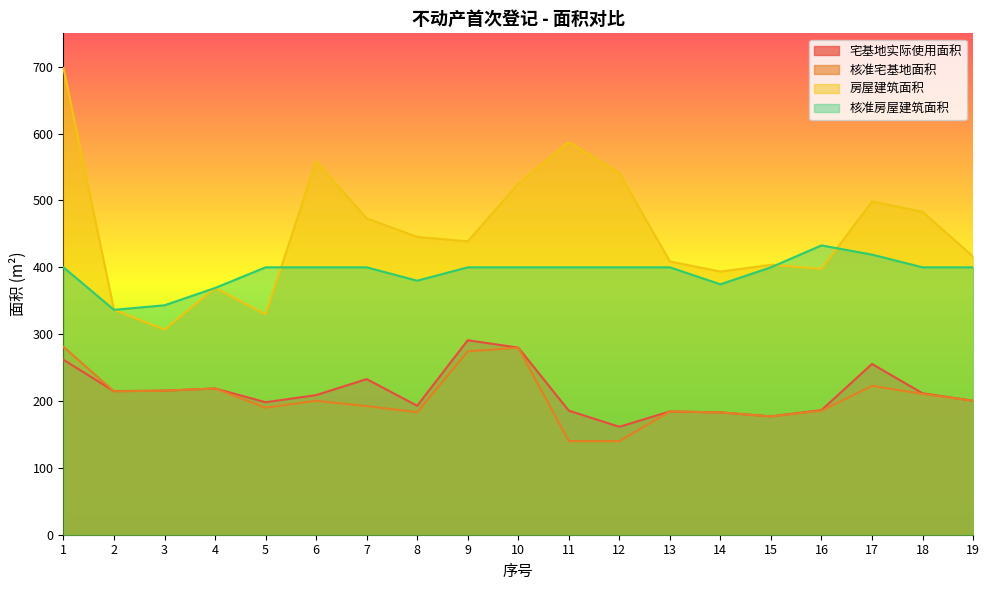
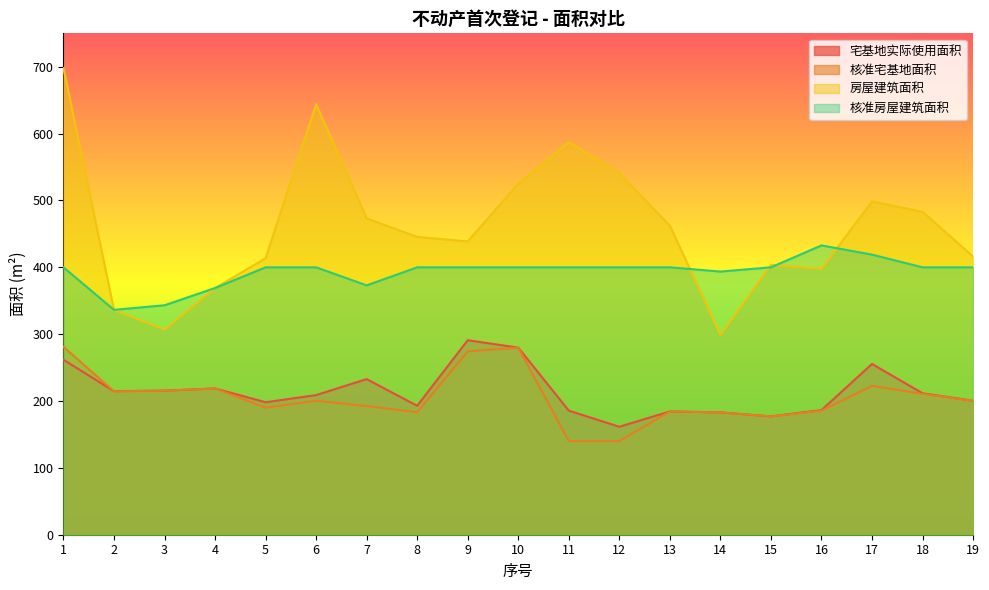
  {
    "房屋建筑面积": {
      "1": 700,
      "3": 310,
-     "5": 330,
-     "6": 560,
+     "5": 410,
+     "6": 640,
      "7": 470,
      "8": 450,
      "9": 440,
      "10": 530,
      "11": 590,
      "12": 540,
-     "13": 410,
-     "14": 390,
+     "13": 460,
+     "14": 300,
      "16": 400,
      "17": 500,
      "18": 480,
      "19": 420
    },
    "核准房屋建筑面积": {
      "1": 400,
      "3": 340,
      "5": 400,
      "6": 400,
-     "7": 400,
-     "8": 380,
+     "7": 370,
+     "8": 400,
      "9": 400,
      "10": 400,
      "11": 400,
      "12": 400,
      "13": 400,
-     "14": 370,
+     "14": 390,
      "16": 430,
      "17": 420,
      "18": 400,
      "19": 400
    }
  }
